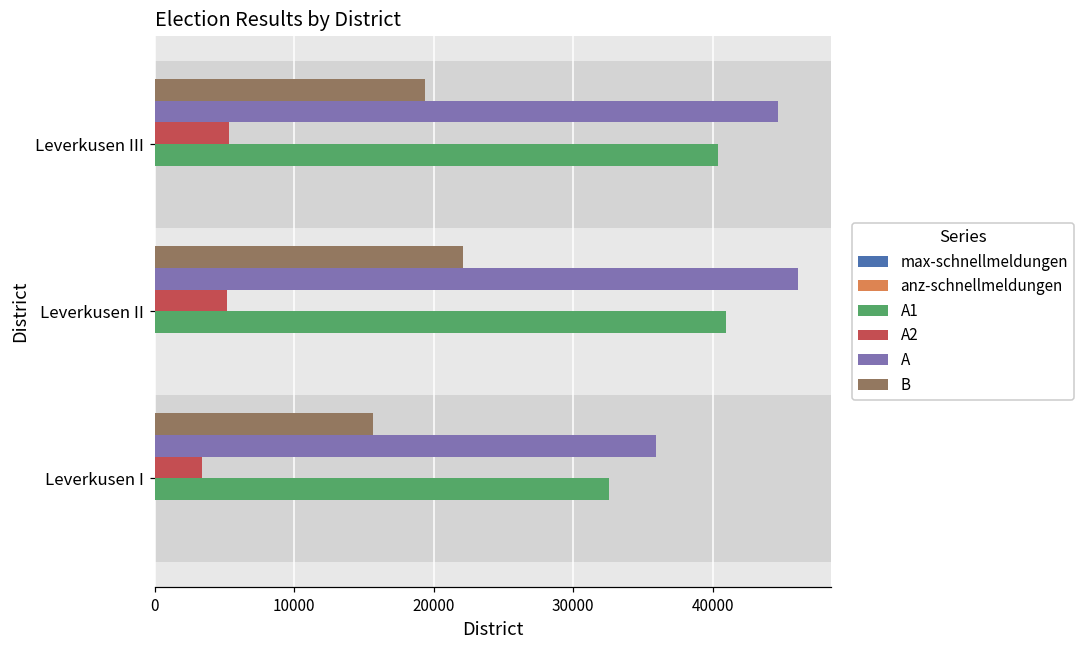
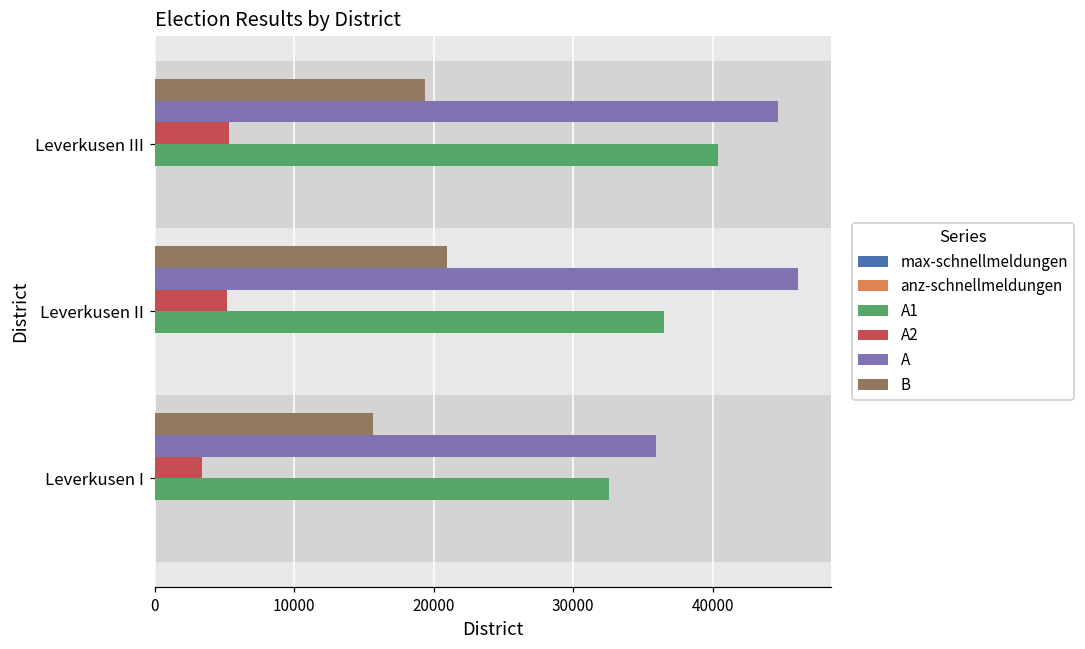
  {
    "A1": {
      "Leverkusen III": 40400,
-     "Leverkusen II": 40900,
+     "Leverkusen II": 36500,
      "Leverkusen I": 32600
    },
    "B": {
      "Leverkusen III": 19400,
-     "Leverkusen II": 22100,
+     "Leverkusen II": 21000,
      "Leverkusen I": 15600
    }
  }
